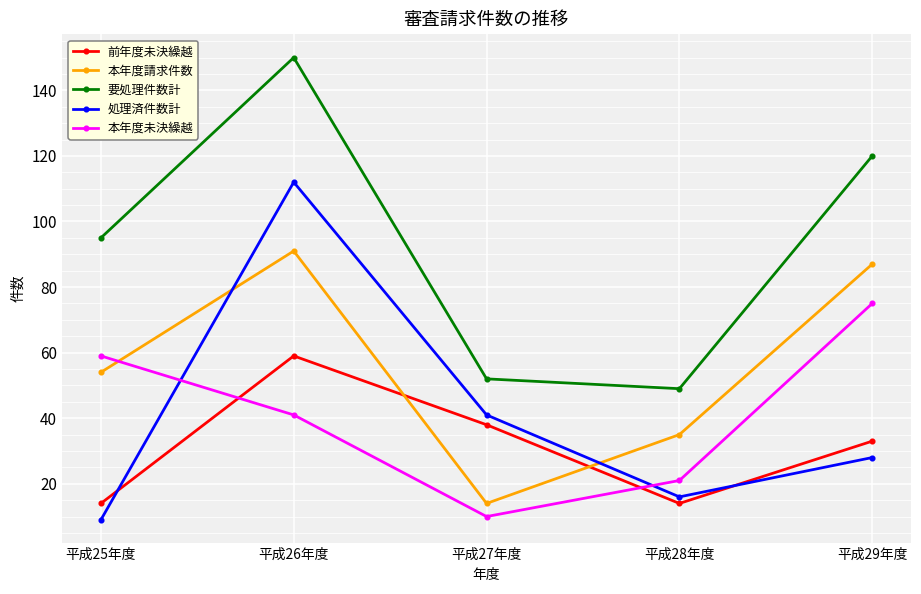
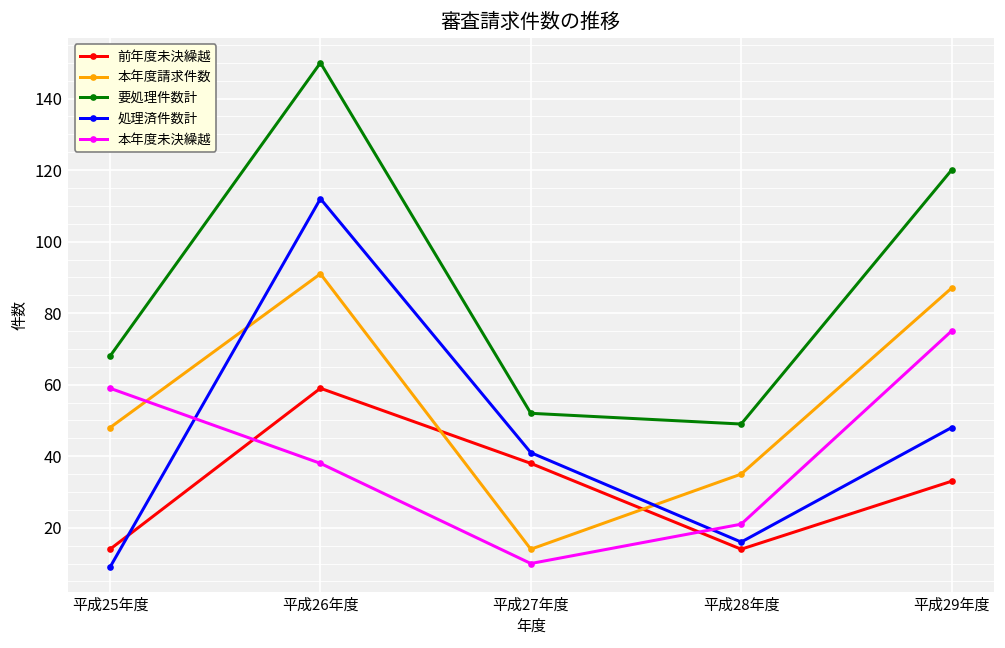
  {
    "前年度未決繰越": {
      "平成25年度": 14,
      "平成26年度": 59,
      "平成27年度": 38,
      "平成28年度": 14,
      "平成29年度": 33
    },
    "本年度請求件数": {
-     "平成25年度": 54,
+     "平成25年度": 48,
      "平成26年度": 91,
      "平成27年度": 14,
      "平成28年度": 35,
      "平成29年度": 87
    },
    "要処理件数計": {
-     "平成25年度": 95,
+     "平成25年度": 68,
      "平成26年度": 150,
      "平成27年度": 52,
      "平成28年度": 49,
      "平成29年度": 120
    },
    "処理済件数計": {
      "平成25年度": 9,
      "平成26年度": 112,
      "平成27年度": 41,
      "平成28年度": 16,
-     "平成29年度": 28
+     "平成29年度": 48
    },
    "本年度未決繰越": {
      "平成25年度": 59,
-     "平成26年度": 41,
+     "平成26年度": 38,
      "平成27年度": 10,
      "平成28年度": 21,
      "平成29年度": 75
    }
  }
